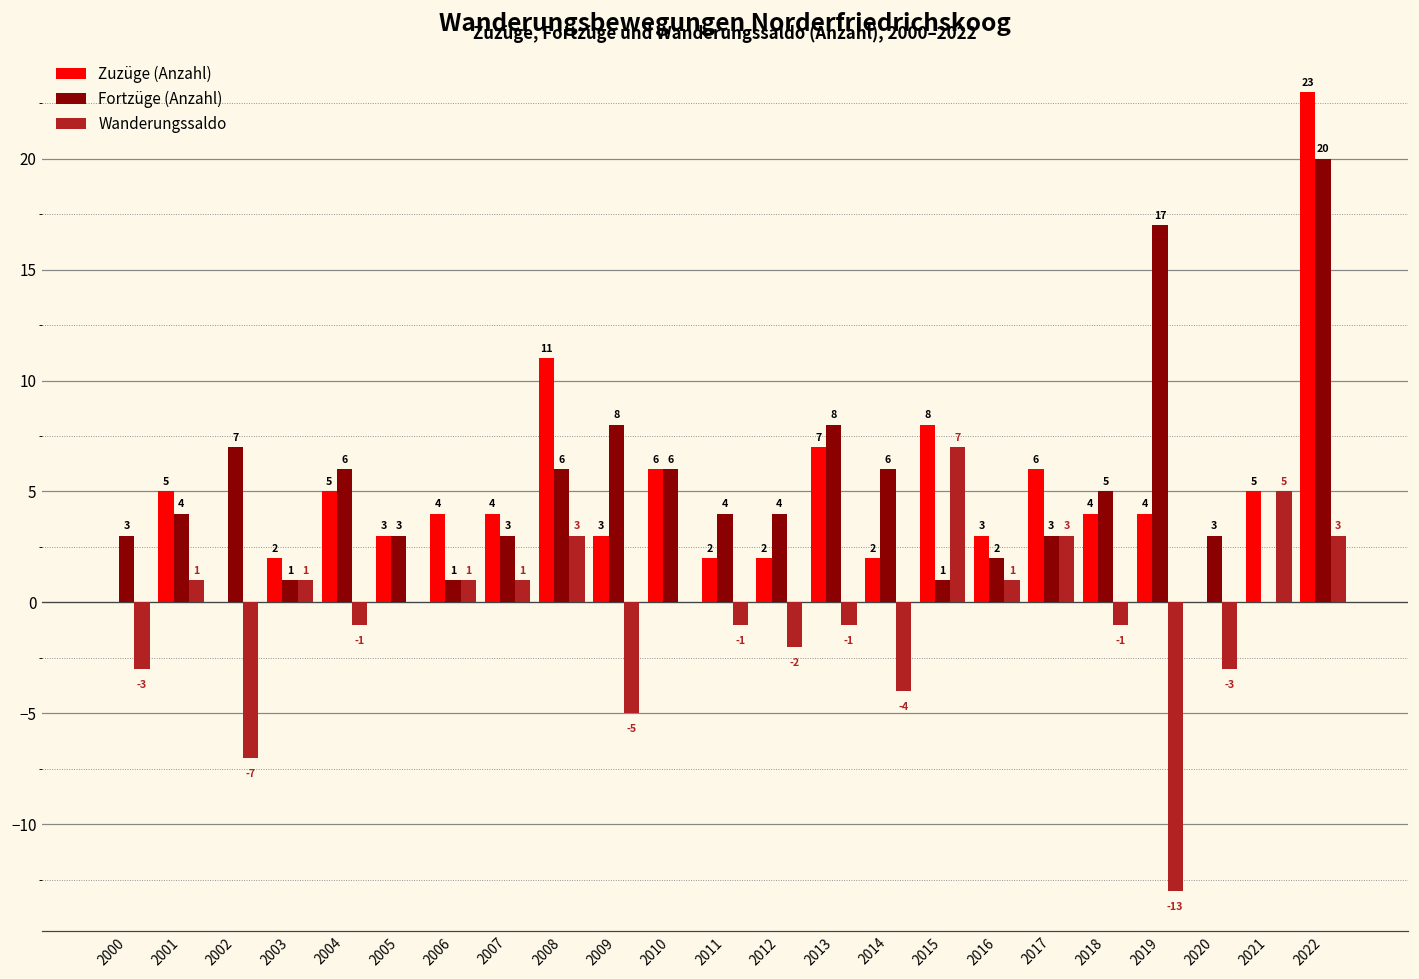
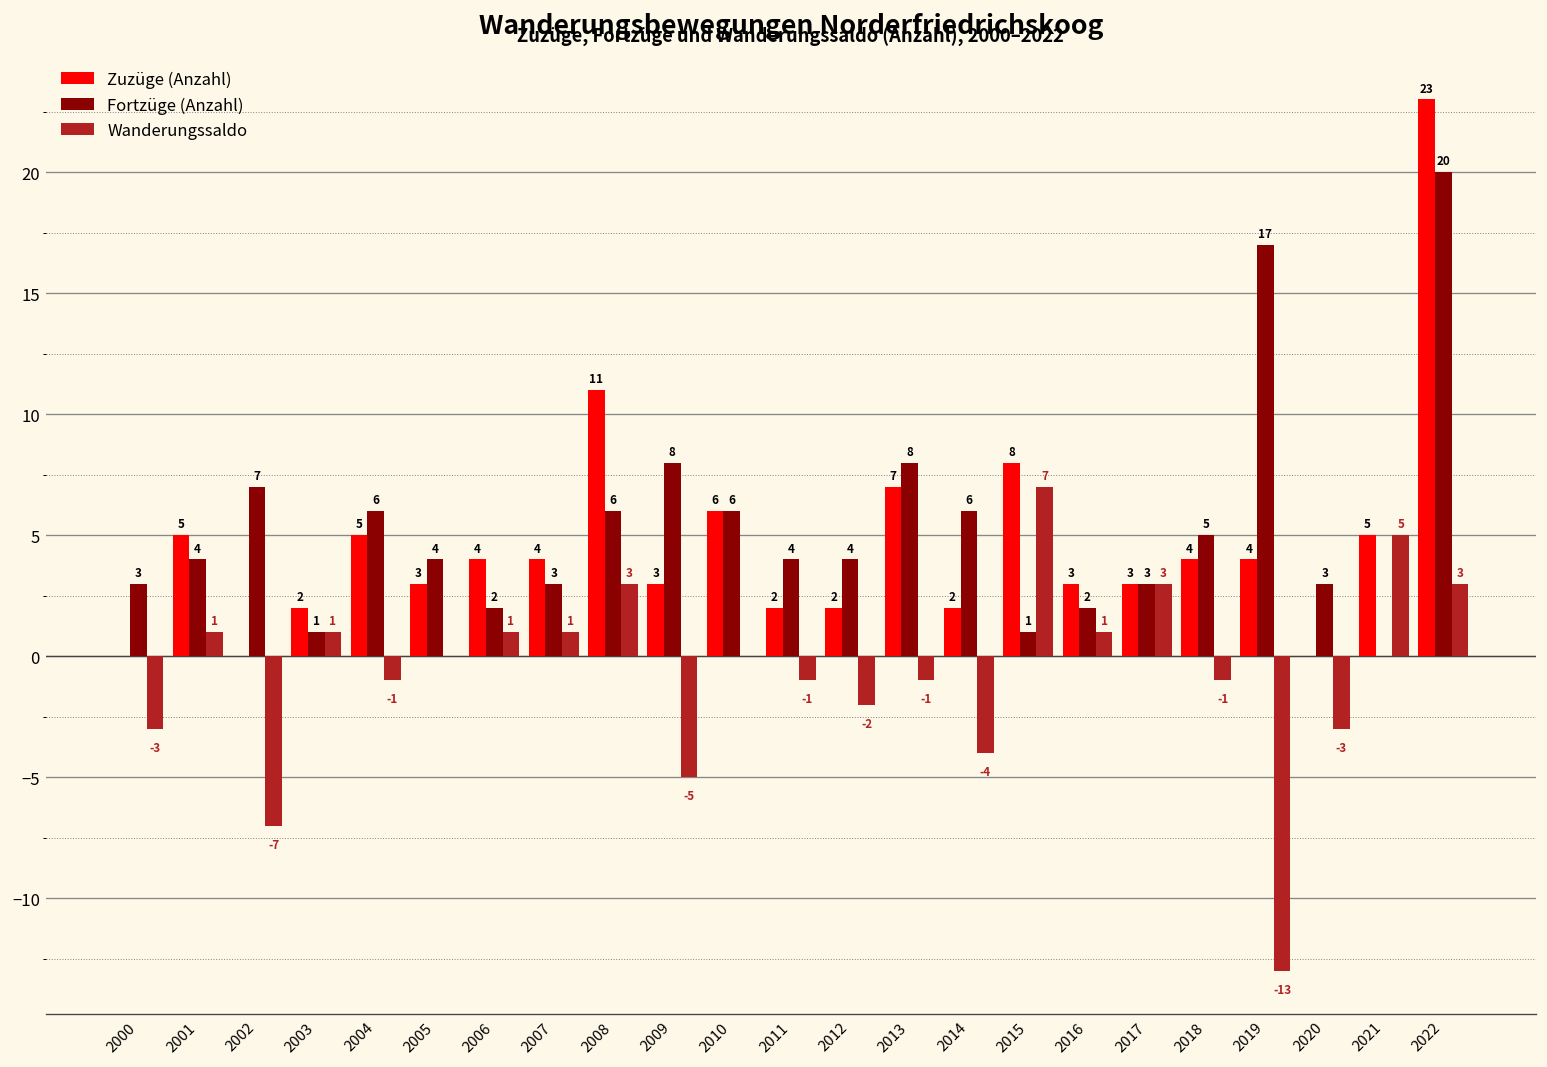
  {
    "Zuzüge (Anzahl)": {
      "2001": 5,
      "2003": 2,
      "2004": 5,
      "2005": 3,
      "2006": 4,
      "2007": 4,
      "2008": 11,
      "2009": 3,
      "2010": 6,
      "2011": 2,
      "2012": 2,
      "2013": 7,
      "2014": 2,
      "2015": 8,
      "2016": 3,
-     "2017": 6,
+     "2017": 3,
      "2018": 4,
      "2019": 4,
      "2021": 5,
      "2022": 23
    },
    "Fortzüge (Anzahl)": {
      "2000": 3,
      "2001": 4,
      "2002": 7,
      "2003": 1,
      "2004": 6,
-     "2005": 3,
-     "2006": 1,
+     "2005": 4,
+     "2006": 2,
      "2007": 3,
      "2008": 6,
      "2009": 8,
      "2010": 6,
      "2011": 4,
      "2012": 4,
      "2013": 8,
      "2014": 6,
      "2015": 1,
      "2016": 2,
      "2017": 3,
      "2018": 5,
      "2019": 17,
      "2020": 3,
      "2022": 20
    },
    "Wanderungssaldo": {
      "2000": -3,
      "2001": 1,
      "2002": -7,
      "2003": 1,
      "2004": -1,
      "2006": 1,
      "2007": 1,
      "2008": 3,
      "2009": -5,
      "2011": -1,
      "2012": -2,
      "2013": -1,
      "2014": -4,
      "2015": 7,
      "2016": 1,
      "2017": 3,
      "2018": -1,
      "2019": -13,
      "2020": -3,
      "2021": 5,
      "2022": 3
    }
  }
